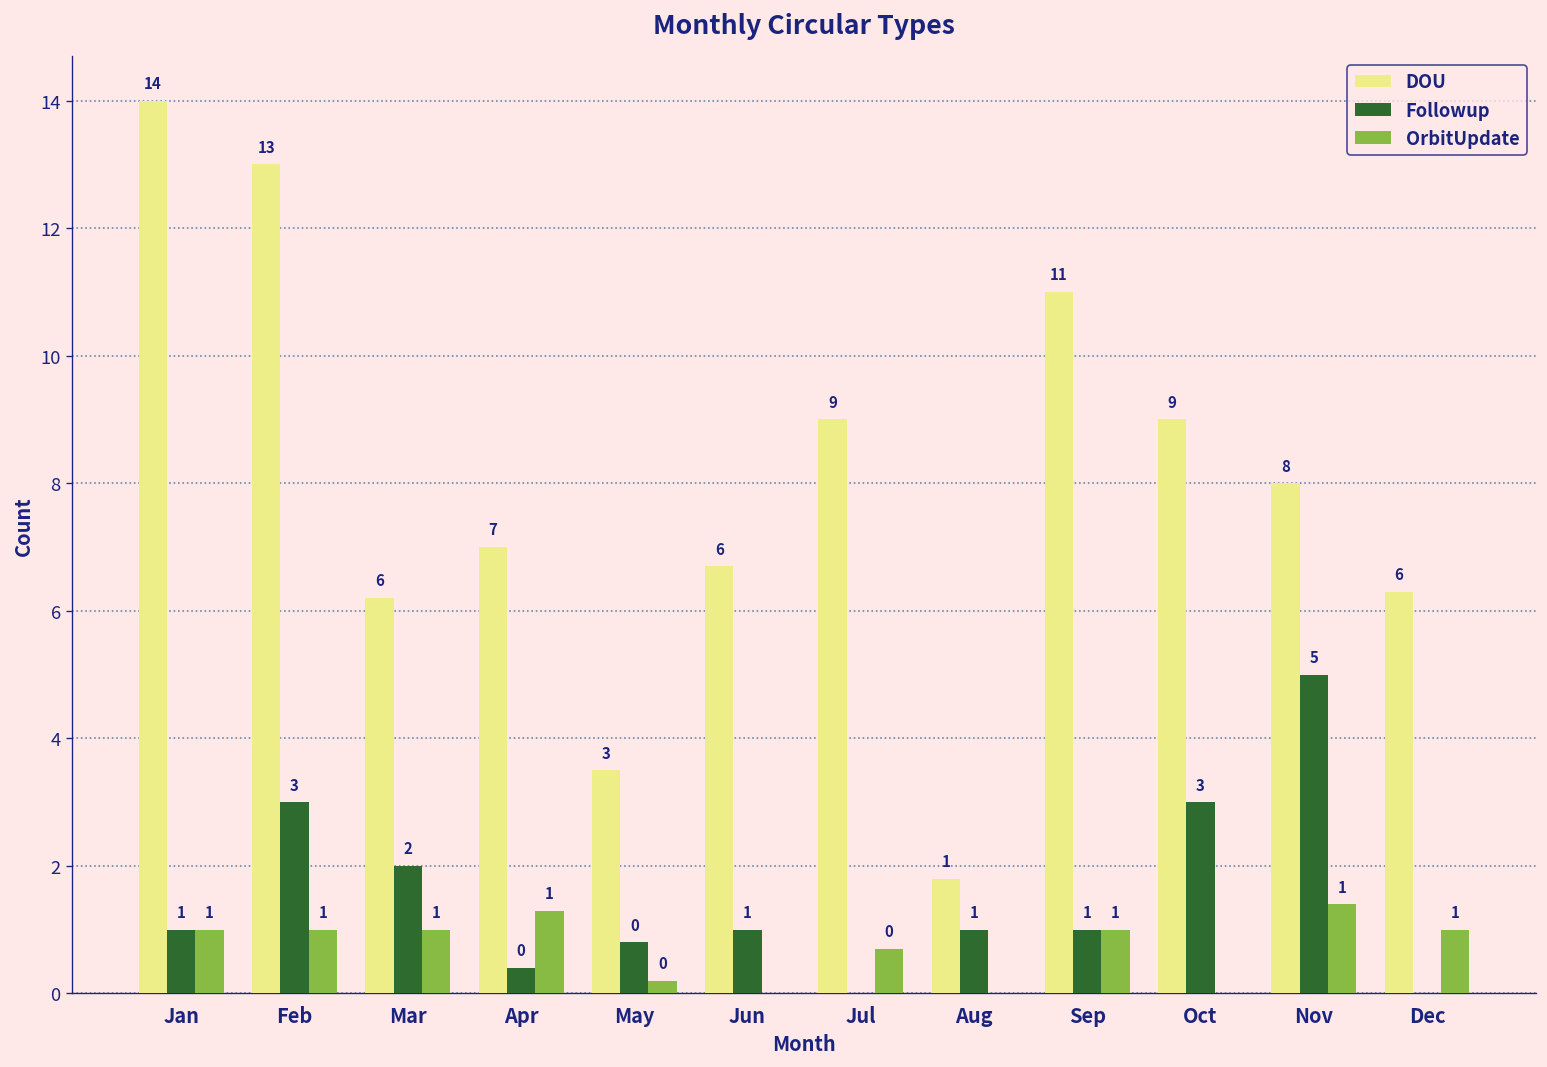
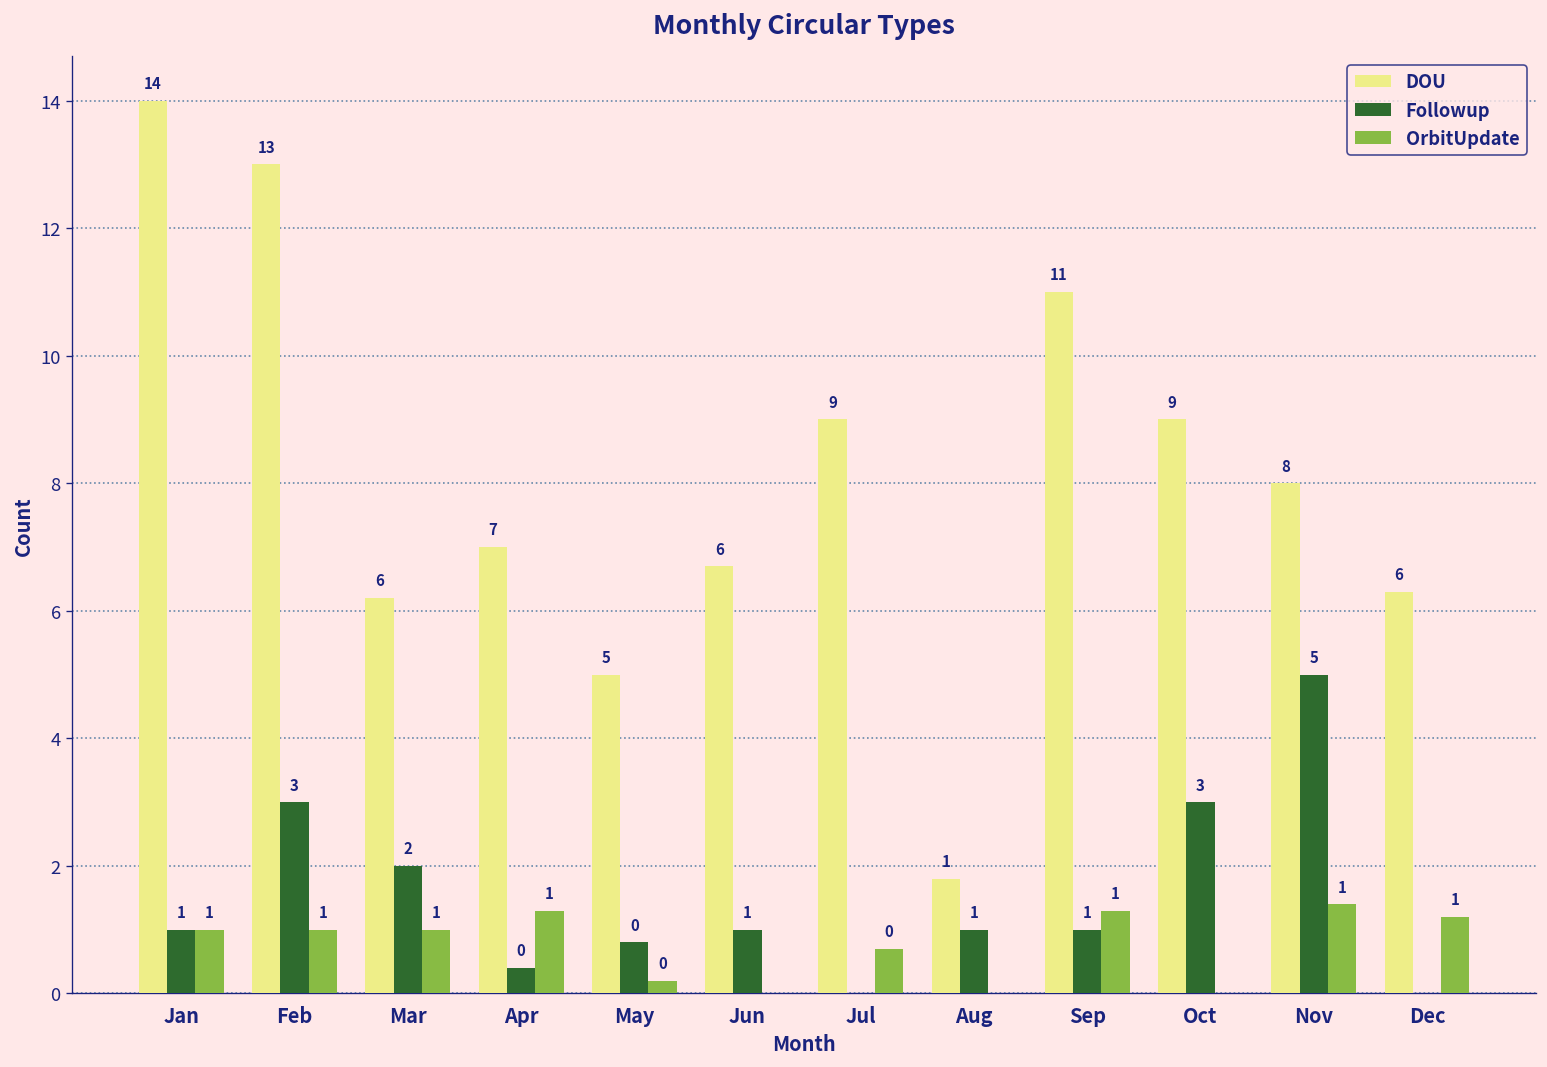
  {
    "DOU": {
      "Jan": 14,
      "Feb": 13,
      "Mar": 6,
      "Apr": 7,
-     "May": 3,
+     "May": 5,
      "Jul": 9,
      "Sep": 11,
      "Oct": 9,
      "Nov": 8,
      "Dec": 6
    },
    "Followup": {
      "Jan": 1,
      "Feb": 3,
      "Mar": 2,
      "Apr": 0,
      "Jun": 1,
      "Aug": 1,
      "Sep": 1,
      "Oct": 3,
      "Nov": 5
    },
    "OrbitUpdate": {
      "Jun": 0.0,
      "Aug": 0.0,
-     "Sep": 1.0,
+     "Sep": 1.3,
      "Oct": 0.0,
-     "Dec": 1.0
+     "Dec": 1.2
    }
  }
